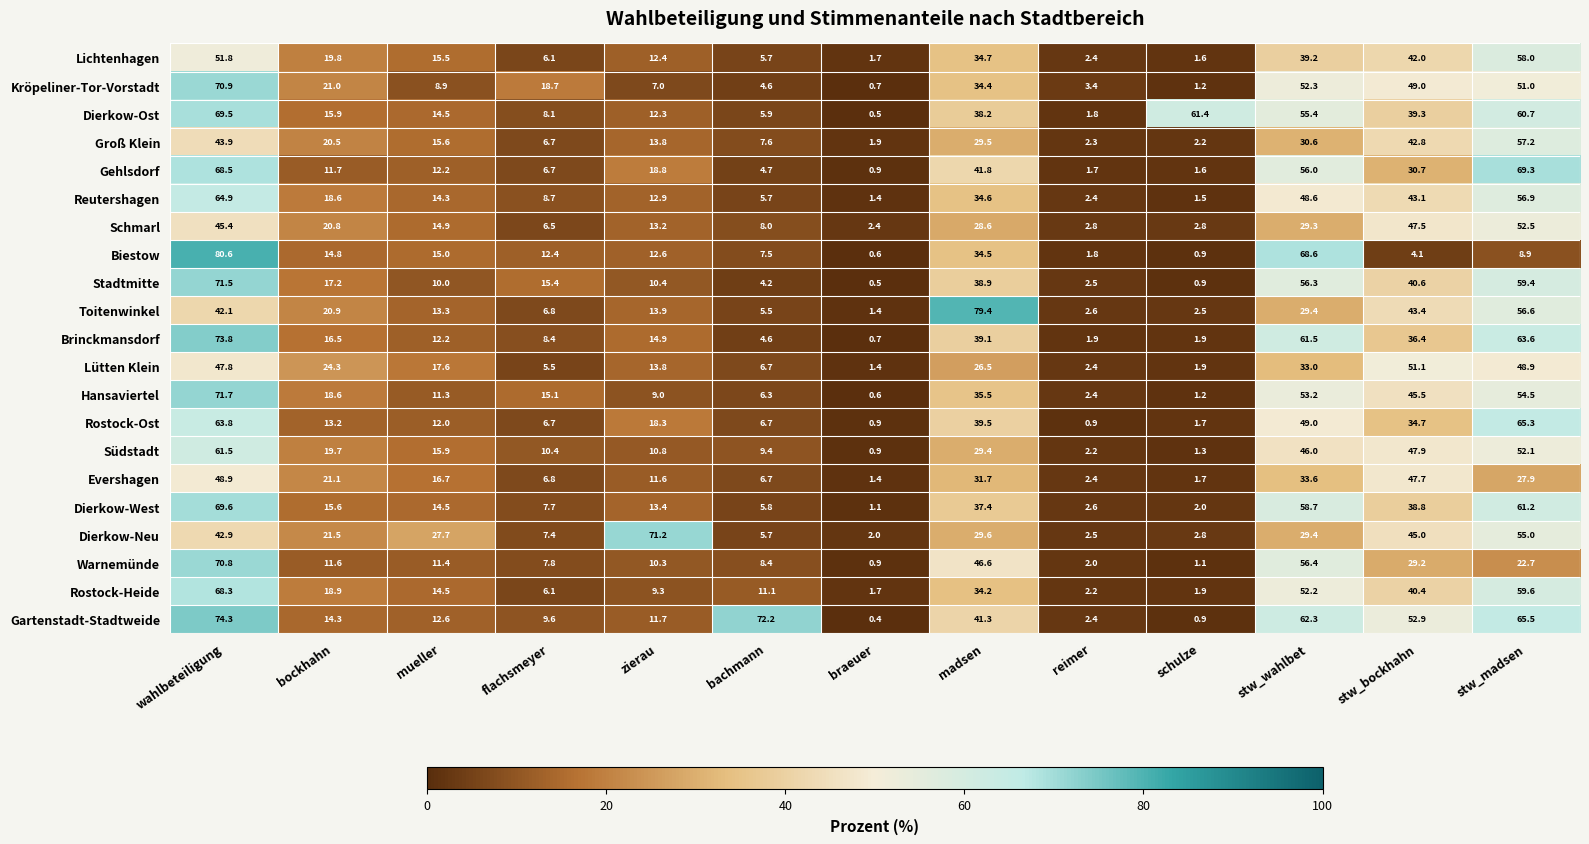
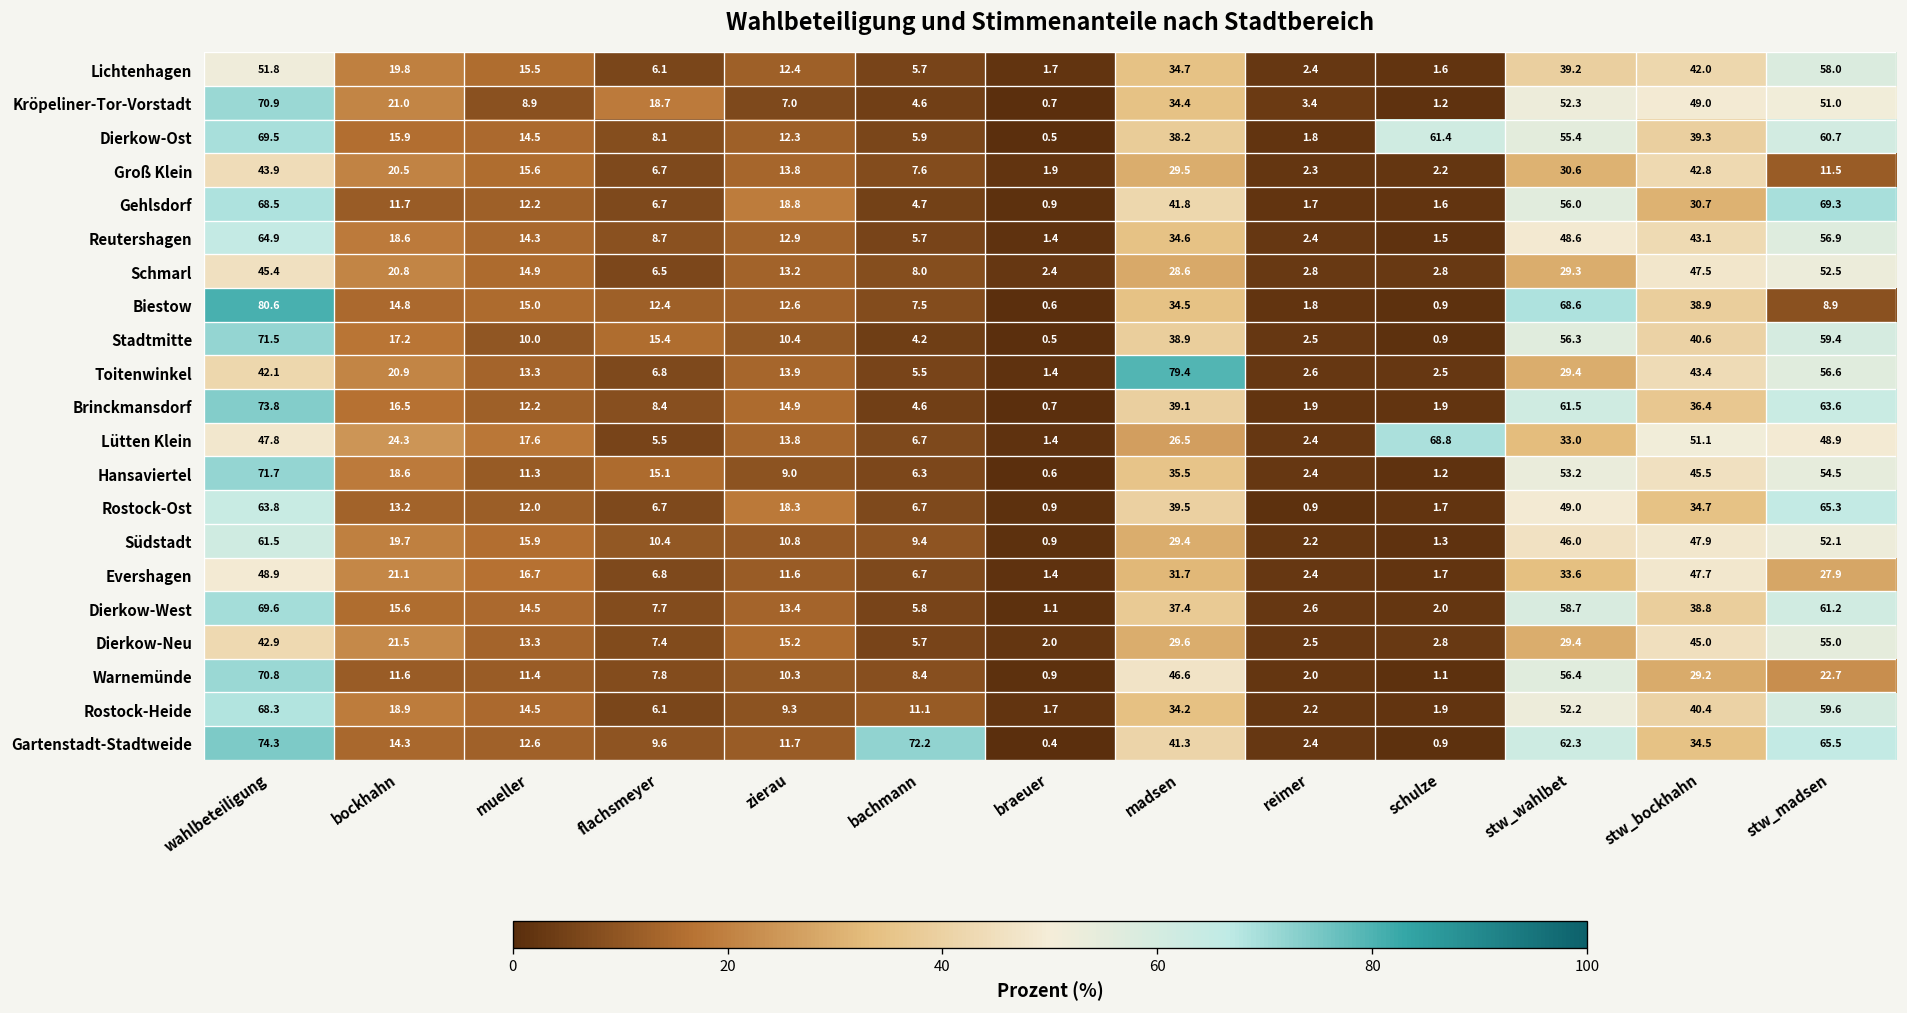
  {
    "Groß Klein": {
      "wahlbeteiligung": 43.9,
      "bockhahn": 20.5,
      "mueller": 15.6,
      "flachsmeyer": 6.7,
      "zierau": 13.8,
      "bachmann": 7.6,
      "braeuer": 1.9,
      "madsen": 29.5,
      "reimer": 2.3,
      "schulze": 2.2,
      "stw_wahlbet": 30.6,
      "stw_bockhahn": 42.8,
-     "stw_madsen": 57.2
+     "stw_madsen": 11.5
    },
    "Biestow": {
      "wahlbeteiligung": 80.6,
      "bockhahn": 14.8,
      "mueller": 15.0,
      "flachsmeyer": 12.4,
      "zierau": 12.6,
      "bachmann": 7.5,
      "braeuer": 0.6,
      "madsen": 34.5,
      "reimer": 1.8,
      "schulze": 0.9,
      "stw_wahlbet": 68.6,
-     "stw_bockhahn": 4.1,
+     "stw_bockhahn": 38.9,
      "stw_madsen": 8.9
    },
    "Lütten Klein": {
      "wahlbeteiligung": 47.8,
      "bockhahn": 24.3,
      "mueller": 17.6,
      "flachsmeyer": 5.5,
      "zierau": 13.8,
      "bachmann": 6.7,
      "braeuer": 1.4,
      "madsen": 26.5,
      "reimer": 2.4,
-     "schulze": 1.9,
+     "schulze": 68.8,
      "stw_wahlbet": 33.0,
      "stw_bockhahn": 51.1,
      "stw_madsen": 48.9
    },
    "Dierkow-Neu": {
      "wahlbeteiligung": 42.9,
      "bockhahn": 21.5,
-     "mueller": 27.7,
+     "mueller": 13.3,
      "flachsmeyer": 7.4,
-     "zierau": 71.2,
+     "zierau": 15.2,
      "bachmann": 5.7,
      "braeuer": 2.0,
      "madsen": 29.6,
      "reimer": 2.5,
      "schulze": 2.8,
      "stw_wahlbet": 29.4,
      "stw_bockhahn": 45.0,
      "stw_madsen": 55.0
    },
    "Gartenstadt-Stadtweide": {
      "wahlbeteiligung": 74.3,
      "bockhahn": 14.3,
      "mueller": 12.6,
      "flachsmeyer": 9.6,
      "zierau": 11.7,
      "bachmann": 72.2,
      "braeuer": 0.4,
      "madsen": 41.3,
      "reimer": 2.4,
      "schulze": 0.9,
      "stw_wahlbet": 62.3,
-     "stw_bockhahn": 52.9,
+     "stw_bockhahn": 34.5,
      "stw_madsen": 65.5
    }
  }
